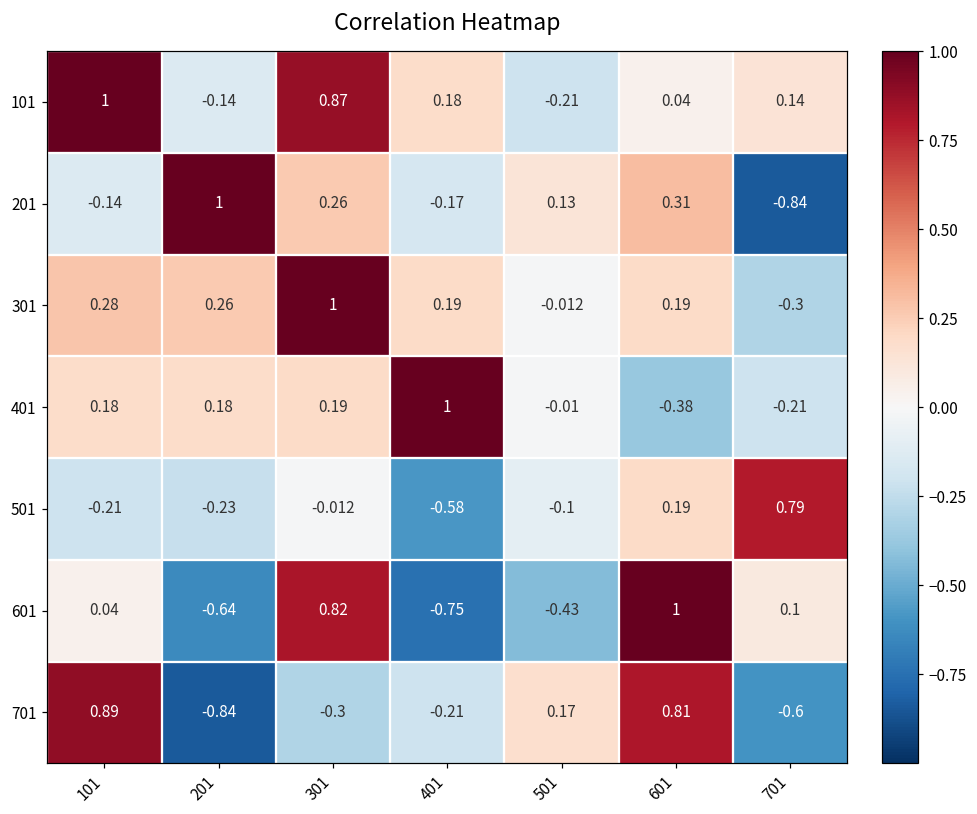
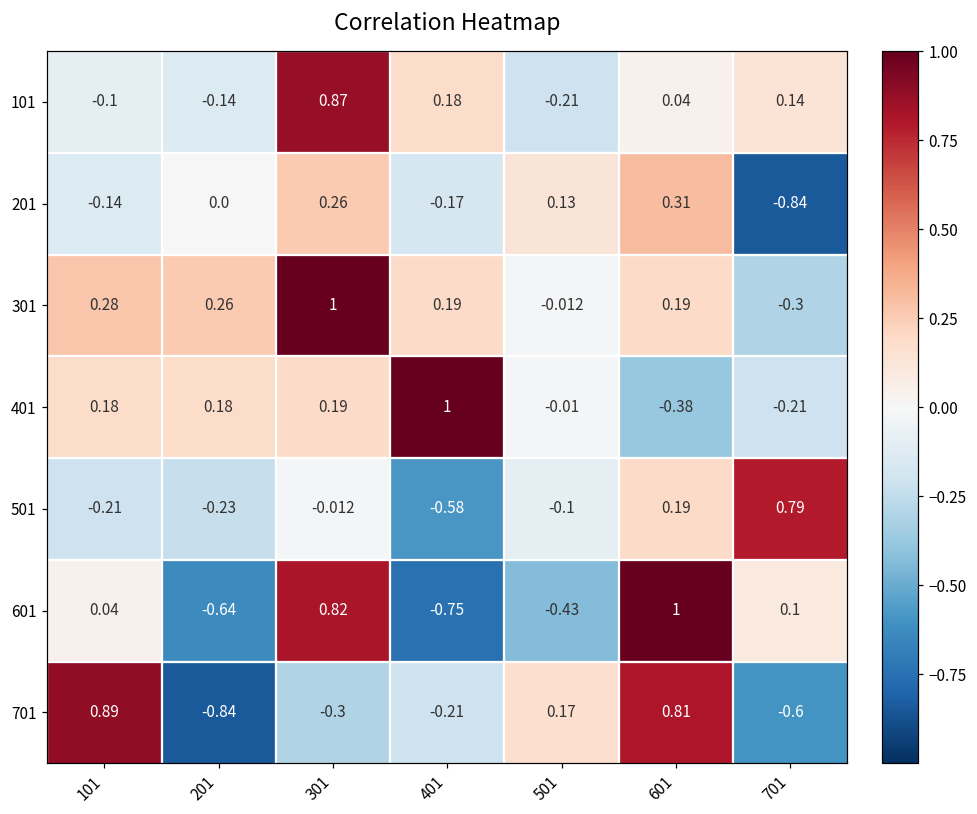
  {
    "101": {
-     "101": 1,
+     "101": -0.1,
      "201": -0.14,
      "301": 0.87,
      "401": 0.18,
      "501": -0.21,
      "601": 0.04,
      "701": 0.14
    },
    "201": {
      "101": -0.14,
-     "201": 1,
+     "201": 0.0,
      "301": 0.26,
      "401": -0.17,
      "501": 0.13,
      "601": 0.31,
      "701": -0.84
    },
    "301": {
      "101": 0.28,
      "201": 0.26,
      "301": 1,
      "401": 0.19,
      "501": -0.012,
      "601": 0.19,
      "701": -0.3
    },
    "401": {
      "101": 0.18,
      "201": 0.18,
      "301": 0.19,
      "401": 1,
      "501": -0.01,
      "601": -0.38,
      "701": -0.21
    },
    "501": {
      "101": -0.21,
      "201": -0.23,
      "301": -0.012,
      "401": -0.58,
      "501": -0.1,
      "601": 0.19,
      "701": 0.79
    },
    "601": {
      "101": 0.04,
      "201": -0.64,
      "301": 0.82,
      "401": -0.75,
      "501": -0.43,
      "601": 1,
      "701": 0.1
    },
    "701": {
      "101": 0.89,
      "201": -0.84,
      "301": -0.3,
      "401": -0.21,
      "501": 0.17,
      "601": 0.81,
      "701": -0.6
    }
  }
